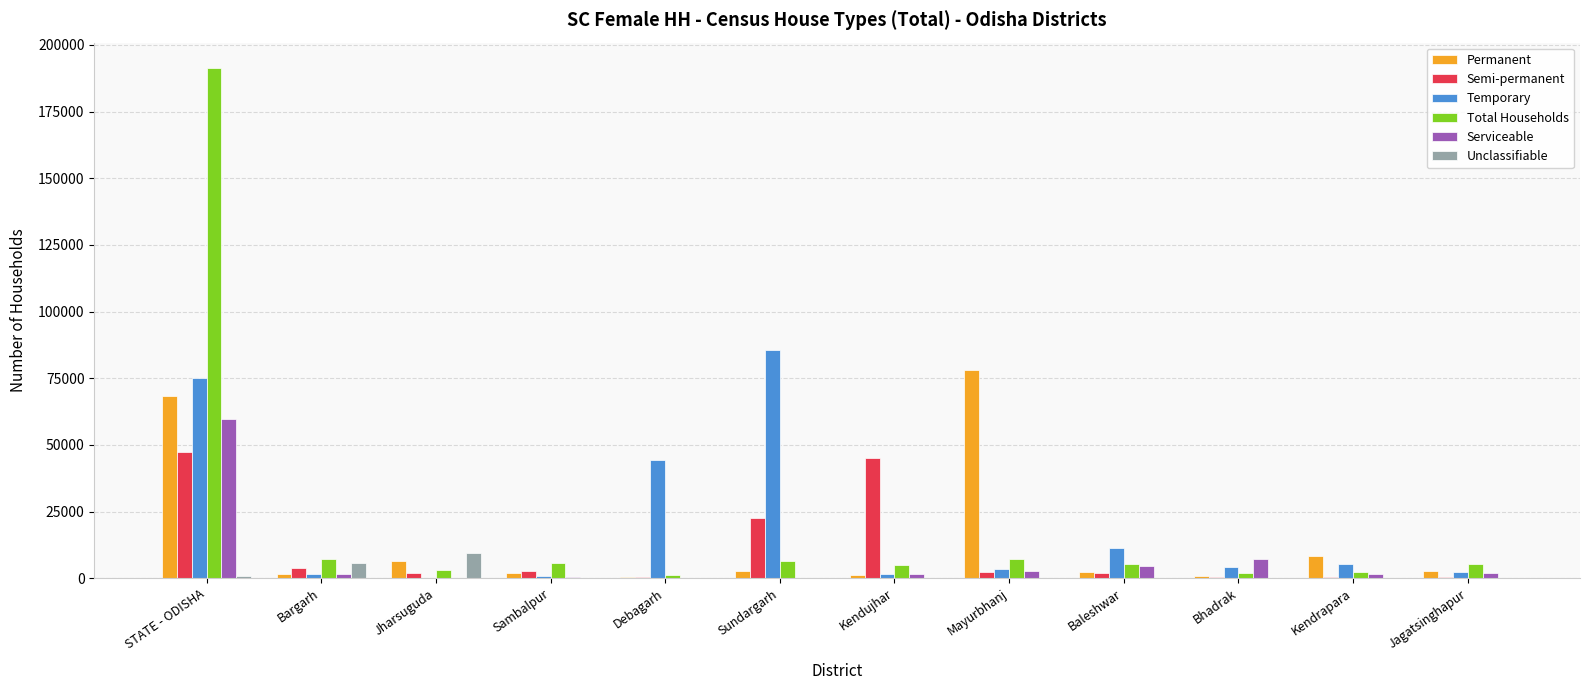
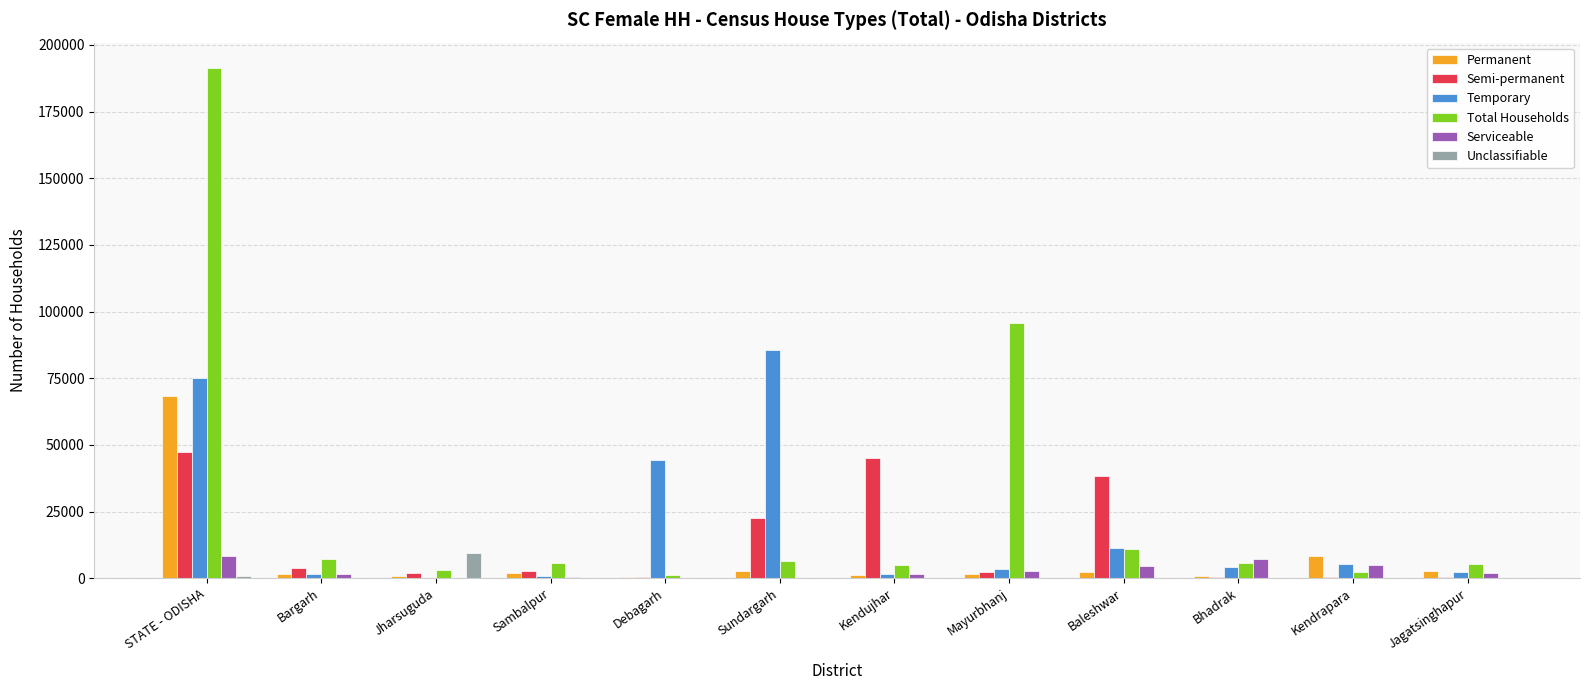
  {
    "Permanent": {
      "STATE - ODISHA": 68000,
      "Bargarh": 2000,
-     "Jharsuguda": 6000,
+     "Jharsuguda": 1000,
      "Sambalpur": 2000,
      "Sundargarh": 3000,
      "Kendujhar": 1000,
-     "Mayurbhanj": 78000,
+     "Mayurbhanj": 2000,
      "Baleshwar": 2000,
      "Bhadrak": 1000,
      "Kendrapara": 8000,
      "Jagatsinghapur": 3000
    },
    "Semi-permanent": {
      "STATE - ODISHA": 47000,
      "Bargarh": 4000,
      "Jharsuguda": 2000,
      "Sambalpur": 3000,
      "Sundargarh": 22000,
      "Kendujhar": 45000,
      "Mayurbhanj": 2000,
-     "Baleshwar": 2000
+     "Baleshwar": 38000
    },
    "Temporary": {
      "STATE - ODISHA": 75000,
      "Bargarh": 2000,
      "Debagarh": 44000,
      "Sundargarh": 86000,
      "Kendujhar": 2000,
      "Mayurbhanj": 3000,
      "Baleshwar": 11000,
      "Bhadrak": 4000,
      "Kendrapara": 5000,
      "Jagatsinghapur": 2000
    },
    "Total Households": {
      "STATE - ODISHA": 191000,
      "Bargarh": 7000,
      "Jharsuguda": 3000,
      "Sambalpur": 6000,
      "Debagarh": 1000,
      "Sundargarh": 7000,
      "Kendujhar": 5000,
-     "Mayurbhanj": 7000,
-     "Baleshwar": 5000,
-     "Bhadrak": 2000,
+     "Mayurbhanj": 96000,
+     "Baleshwar": 11000,
+     "Bhadrak": 6000,
      "Kendrapara": 2000,
      "Jagatsinghapur": 5000
    },
    "Serviceable": {
-     "STATE - ODISHA": 60000,
+     "STATE - ODISHA": 8000,
      "Bargarh": 1000,
      "Kendujhar": 2000,
      "Mayurbhanj": 3000,
      "Baleshwar": 5000,
      "Bhadrak": 7000,
-     "Kendrapara": 2000,
+     "Kendrapara": 5000,
      "Jagatsinghapur": 2000
    },
    "Unclassifiable": {
-     "Bargarh": 6000,
+     "Bargarh": 0,
      "Jharsuguda": 10000
    }
  }
